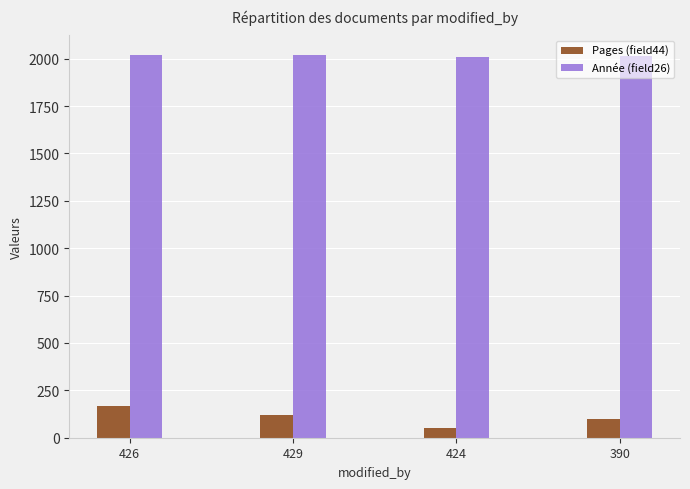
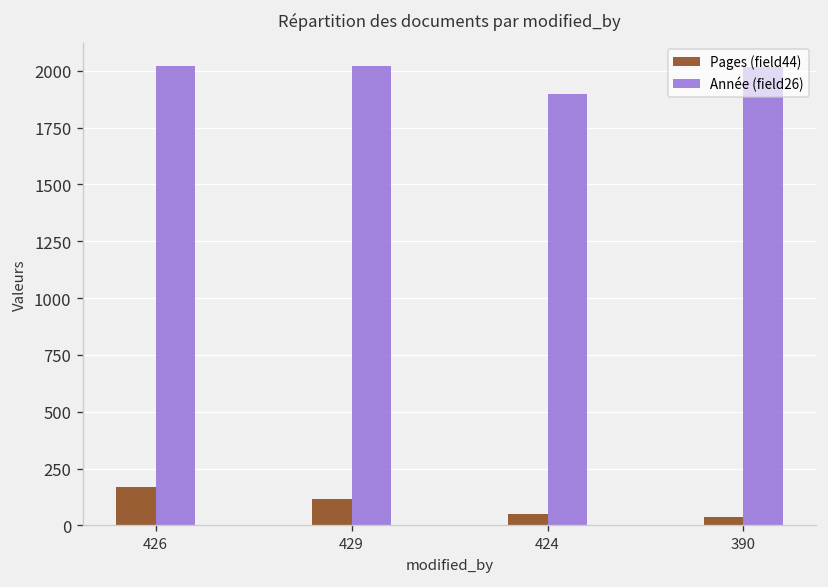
  {
    "Pages (field44)": {
      "426": 170,
      "429": 120,
      "424": 50,
-     "390": 100
+     "390": 40
    },
    "Année (field26)": {
      "426": 2020,
      "429": 2020,
-     "424": 2010
+     "424": 1900
    }
  }
